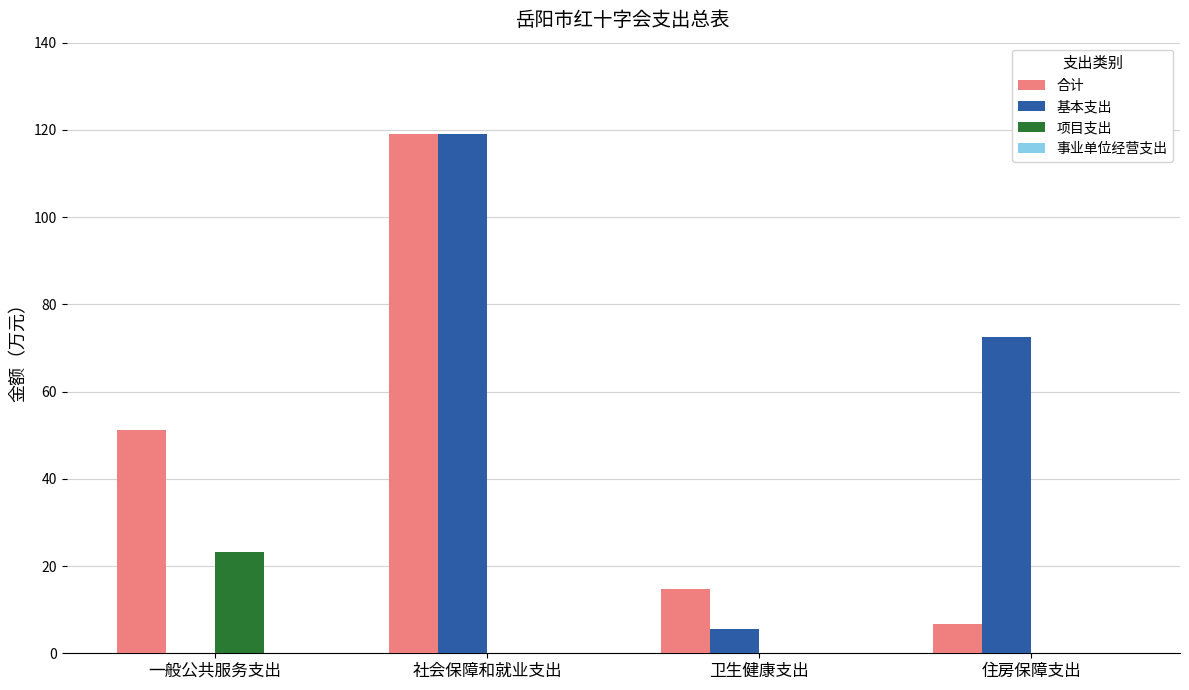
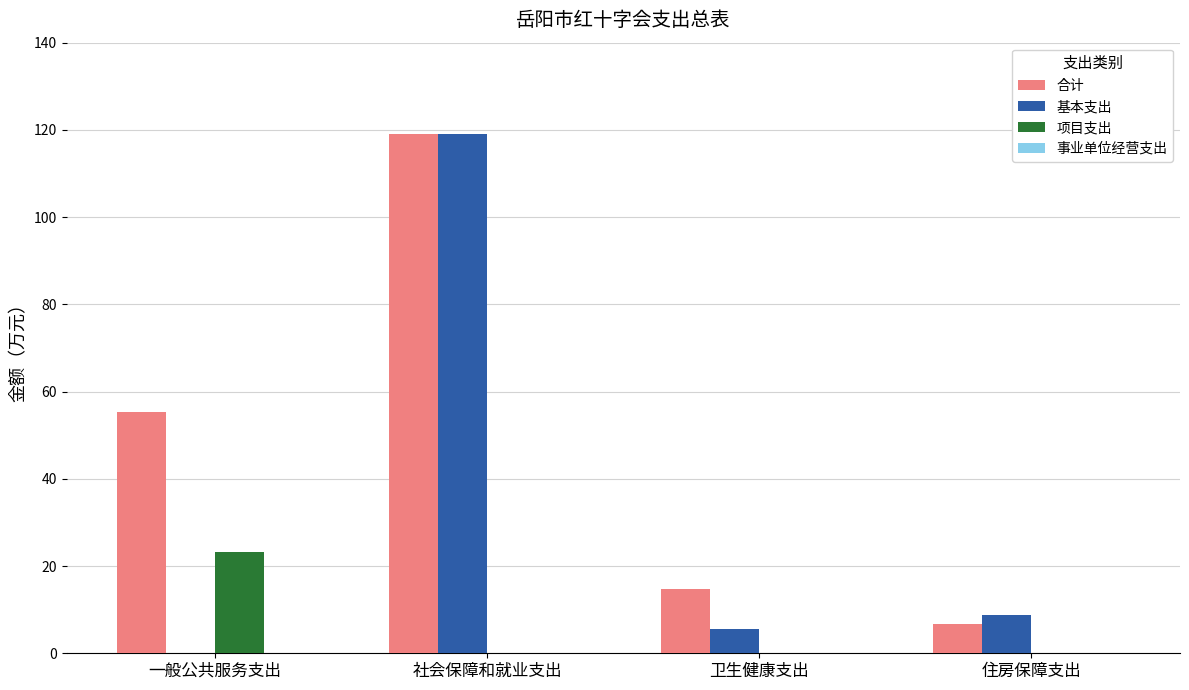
  {
    "合计": {
-     "一般公共服务支出": 51,
+     "一般公共服务支出": 55,
      "社会保障和就业支出": 119,
      "卫生健康支出": 15,
      "住房保障支出": 7
    },
    "基本支出": {
      "一般公共服务支出": 0,
      "社会保障和就业支出": 119,
      "卫生健康支出": 6,
-     "住房保障支出": 72
+     "住房保障支出": 9
    },
    "项目支出": {
      "一般公共服务支出": 23,
      "社会保障和就业支出": 0,
      "卫生健康支出": 0,
      "住房保障支出": 0
    },
    "事业单位经营支出": {
      "一般公共服务支出": 0,
      "社会保障和就业支出": 0,
      "卫生健康支出": 0,
      "住房保障支出": 0
    }
  }
